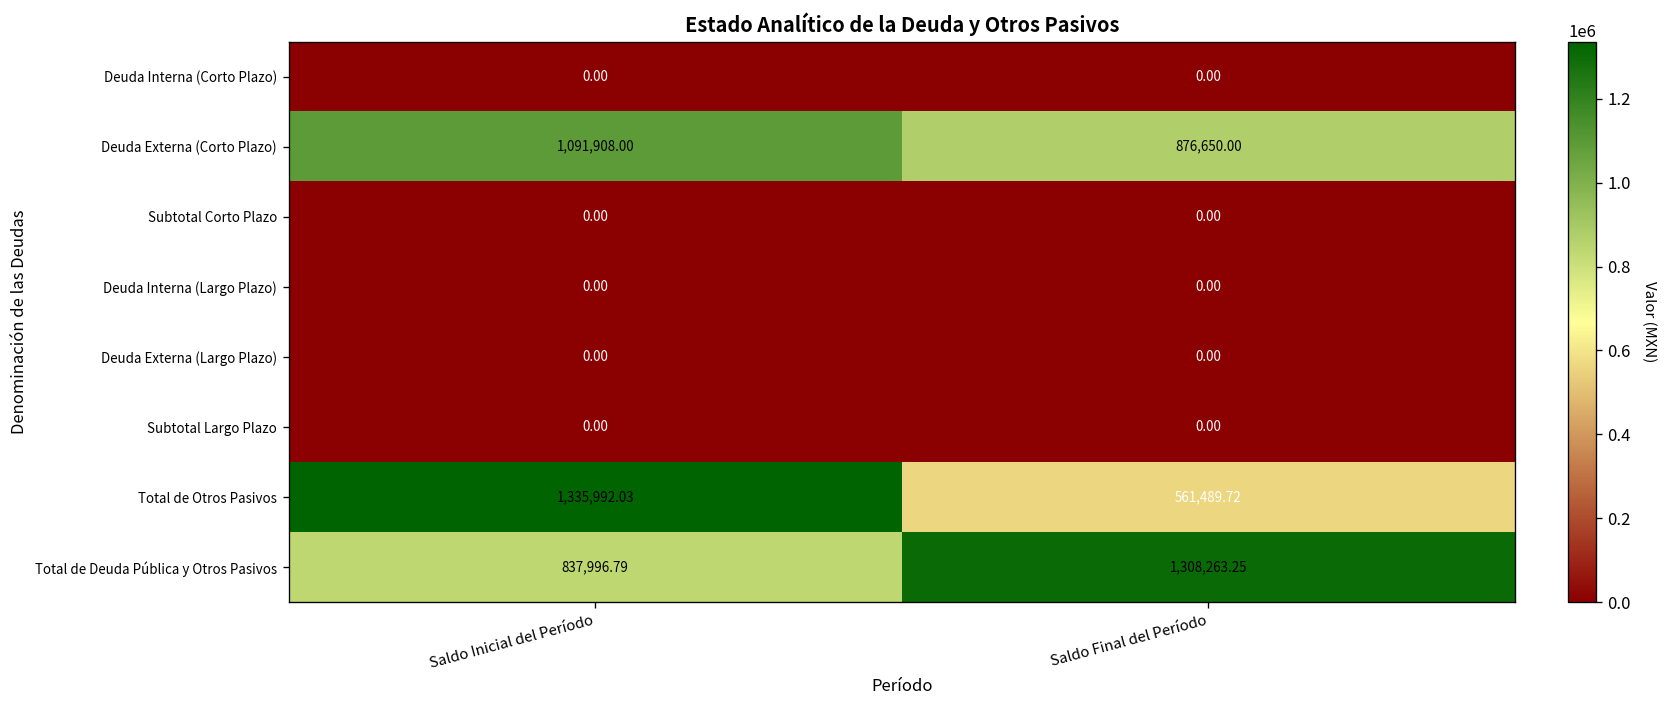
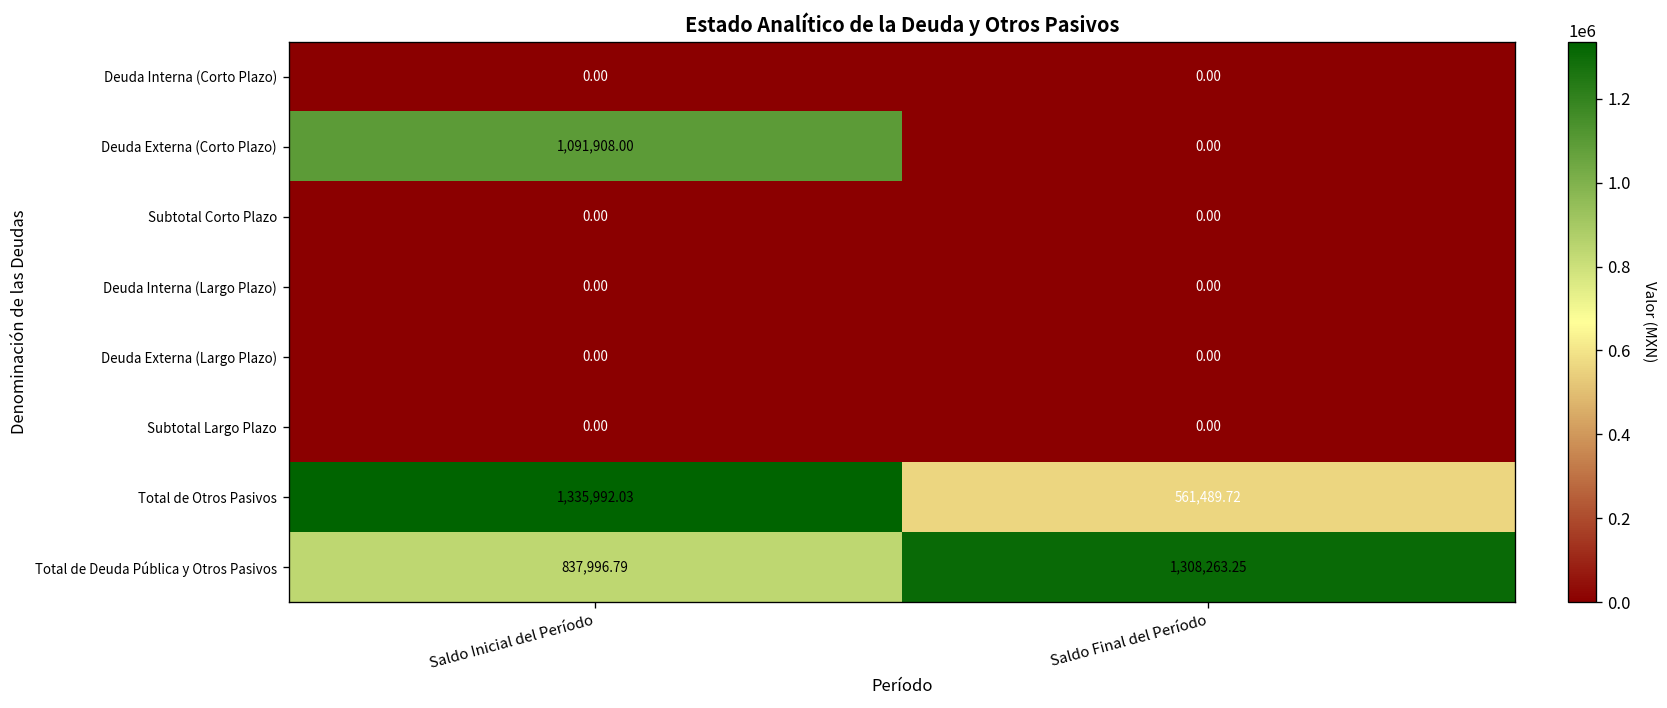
  {
    "Deuda Interna (Corto Plazo)": {
      "Saldo Inicial del Período": "0.00",
      "Saldo Final del Período": "0.00"
    },
    "Deuda Externa (Corto Plazo)": {
      "Saldo Inicial del Período": "1,091,908.00",
-     "Saldo Final del Período": "876,650.00"
+     "Saldo Final del Período": "0.00"
    },
    "Subtotal Corto Plazo": {
      "Saldo Inicial del Período": "0.00",
      "Saldo Final del Período": "0.00"
    },
    "Deuda Interna (Largo Plazo)": {
      "Saldo Inicial del Período": "0.00",
      "Saldo Final del Período": "0.00"
    },
    "Deuda Externa (Largo Plazo)": {
      "Saldo Inicial del Período": "0.00",
      "Saldo Final del Período": "0.00"
    },
    "Subtotal Largo Plazo": {
      "Saldo Inicial del Período": "0.00",
      "Saldo Final del Período": "0.00"
    },
    "Total de Otros Pasivos": {
      "Saldo Inicial del Período": "1,335,992.03",
      "Saldo Final del Período": "561,489.72"
    },
    "Total de Deuda Pública y Otros Pasivos": {
      "Saldo Inicial del Período": "837,996.79",
      "Saldo Final del Período": "1,308,263.25"
    }
  }
